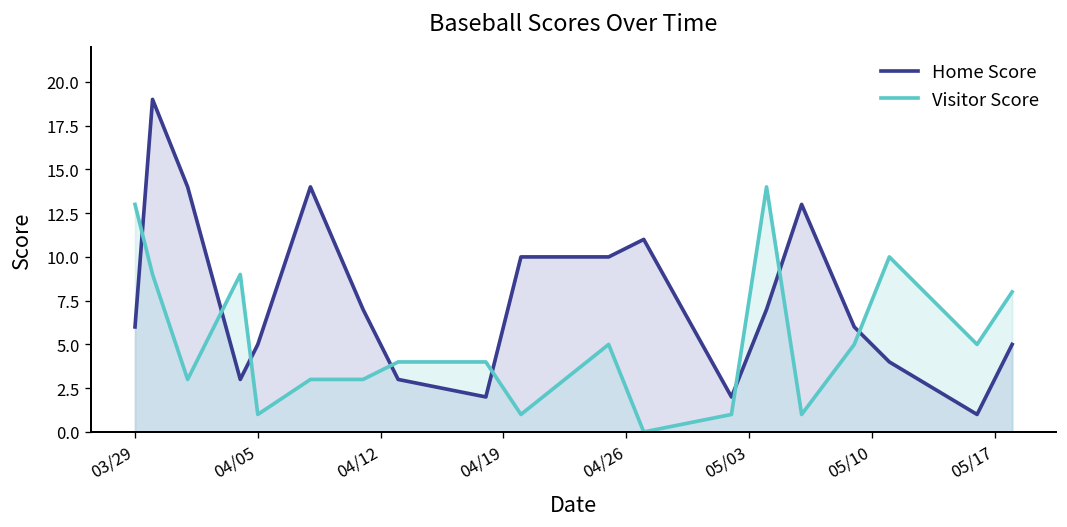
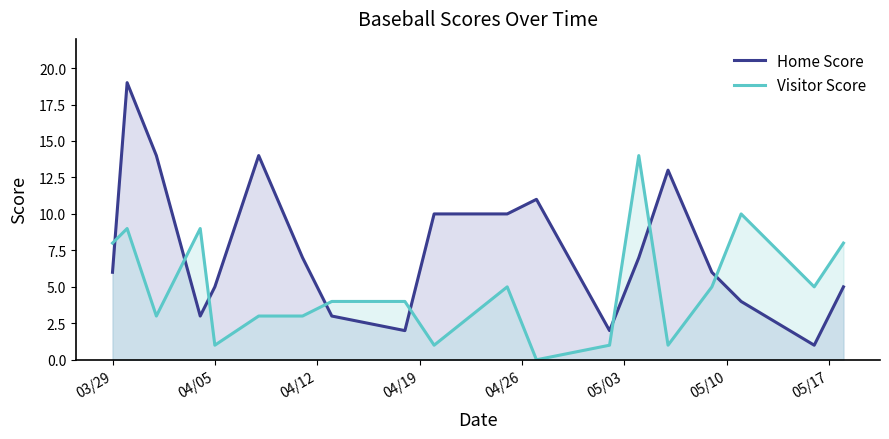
  {
    "Home Score": {
      "03/29": 6,
      "04/05": 5
    },
    "Visitor Score": {
-     "03/29": 13,
+     "03/29": 8,
      "04/05": 1
    }
  }
